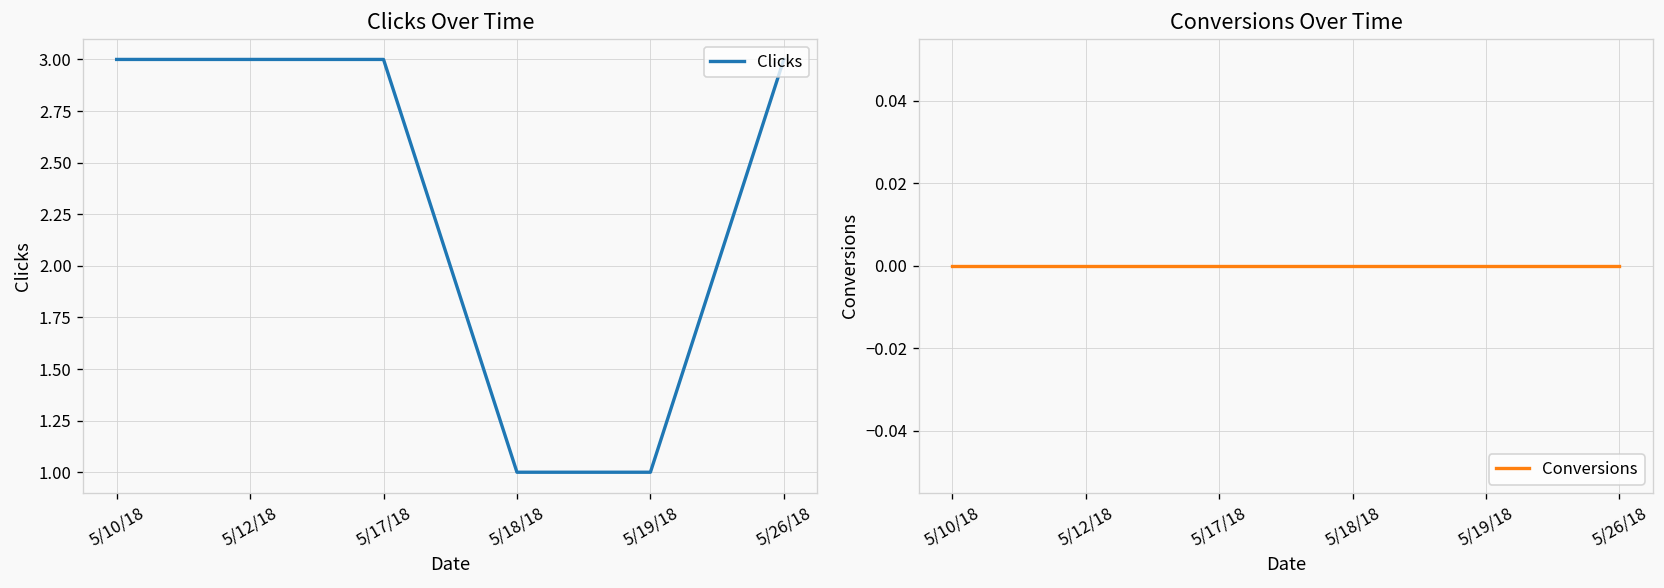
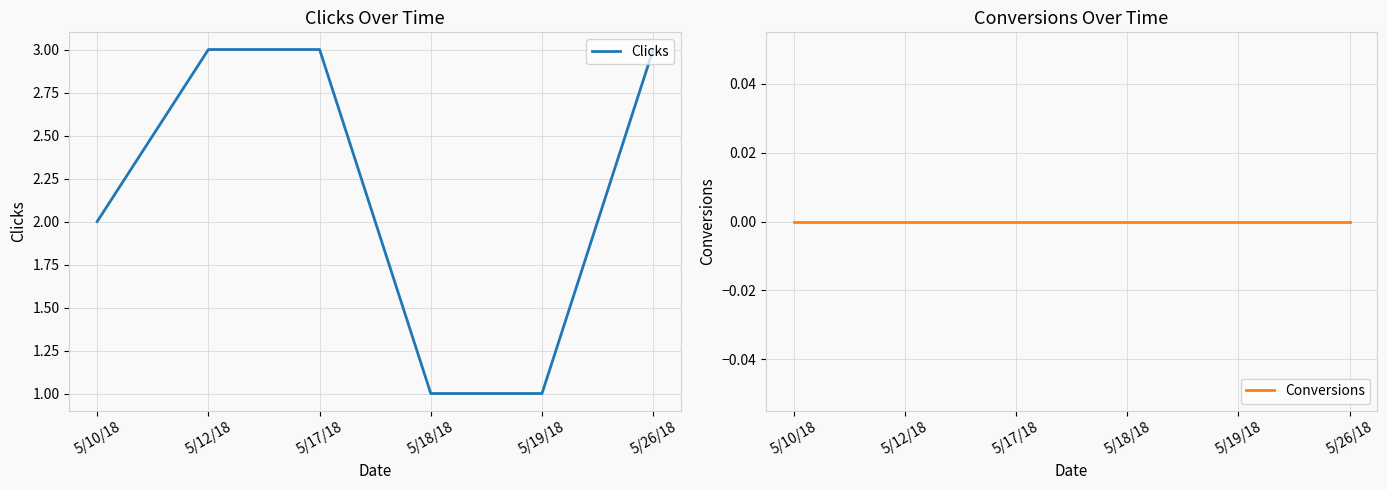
  {
    "Clicks Over Time": {
-     "5/10/18": 3,
+     "5/10/18": 2,
      "5/12/18": 3,
      "5/17/18": 3,
      "5/18/18": 1,
      "5/19/18": 1
    },
    "Conversions Over Time": {
      "5/10/18": 0.000,
      "5/12/18": 0.000,
      "5/17/18": 0.000,
      "5/18/18": 0.000,
      "5/19/18": 0.000,
      "5/26/18": 0.000
    }
  }
